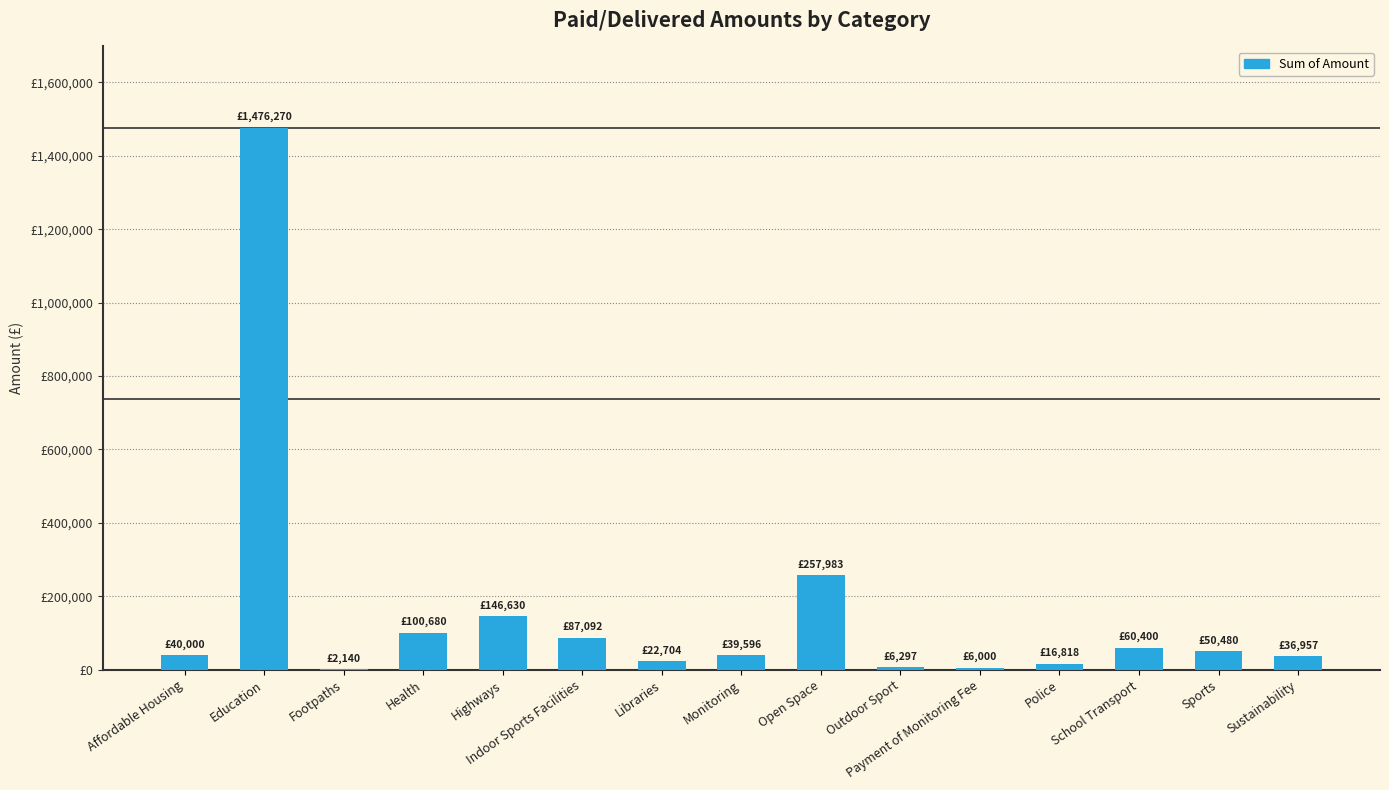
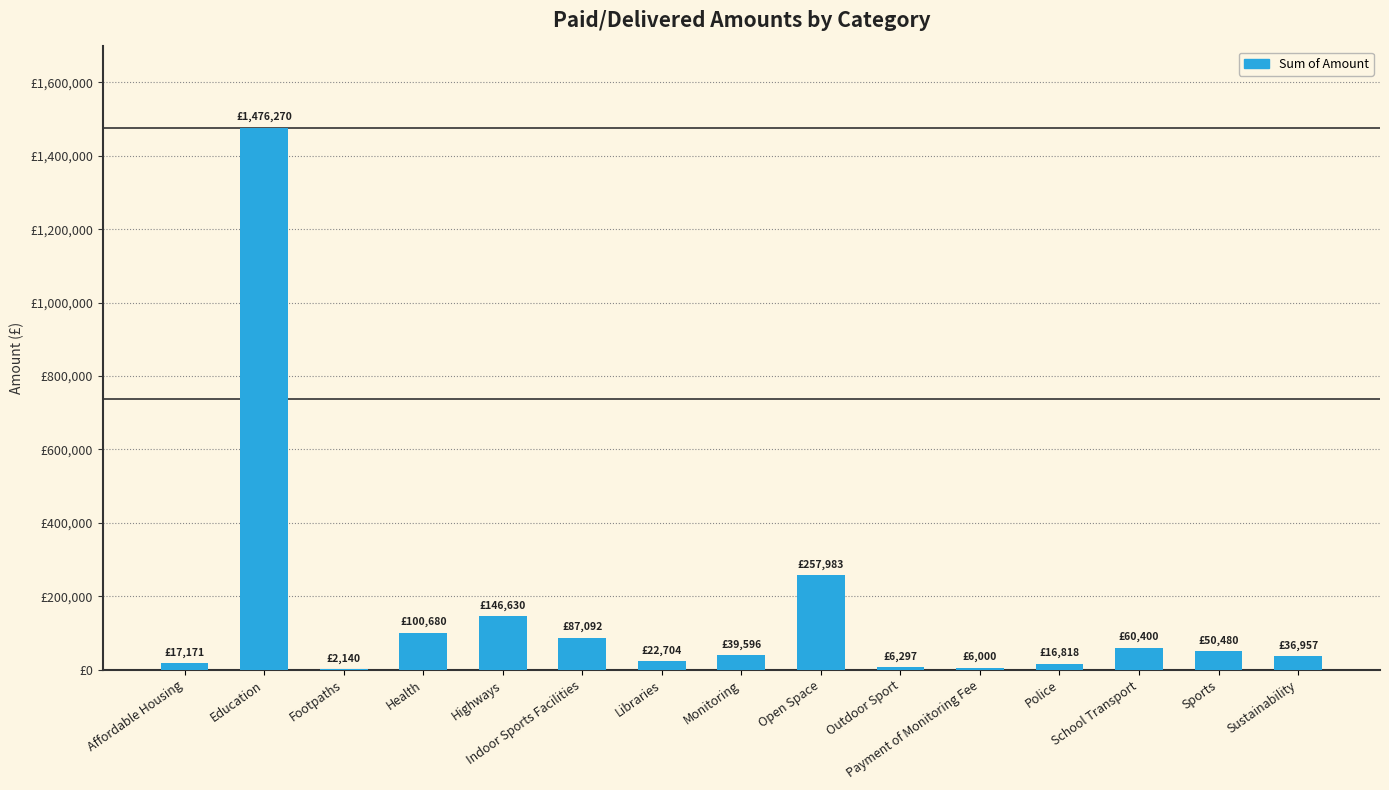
  {
-   "Affordable Housing": "£40,000",
+   "Affordable Housing": "£17,171",
    "Education": "£1,476,270",
    "Footpaths": "£2,140",
    "Health": "£100,680",
    "Highways": "£146,630",
    "Indoor Sports Facilities": "£87,092",
    "Libraries": "£22,704",
    "Monitoring": "£39,596",
    "Open Space": "£257,983",
    "Outdoor Sport": "£6,297",
    "Payment of Monitoring Fee": "£6,000",
    "Police": "£16,818",
    "School Transport": "£60,400",
    "Sports": "£50,480",
    "Sustainability": "£36,957"
  }
